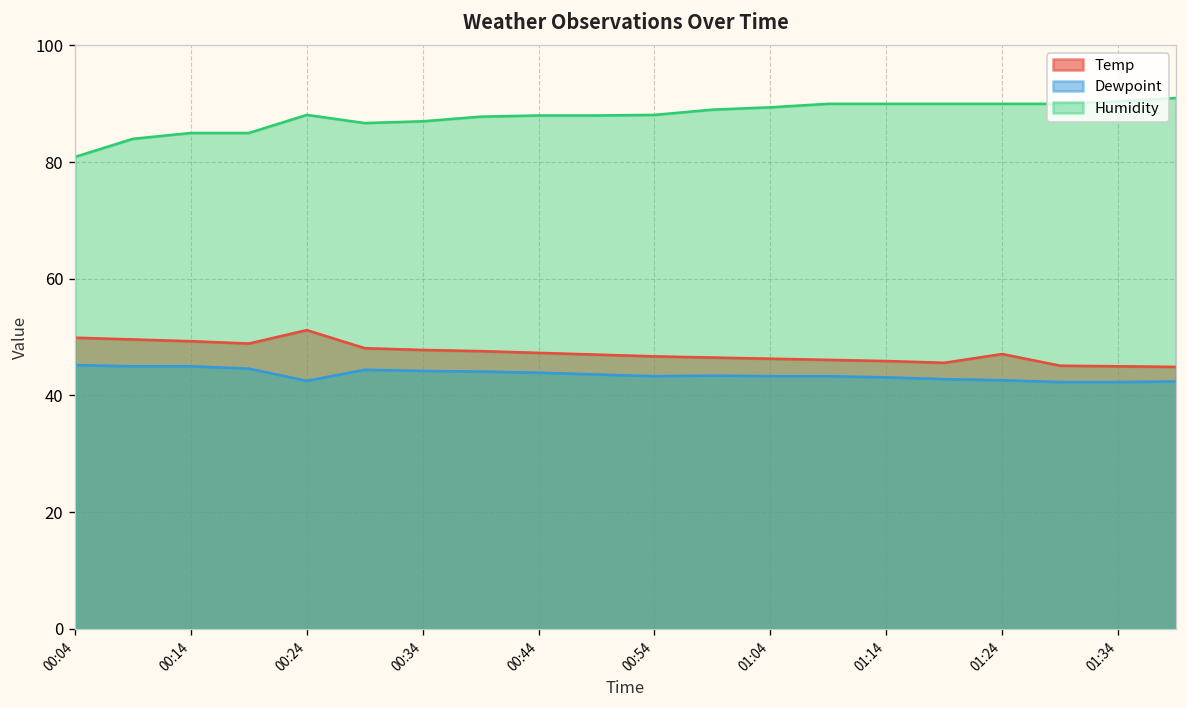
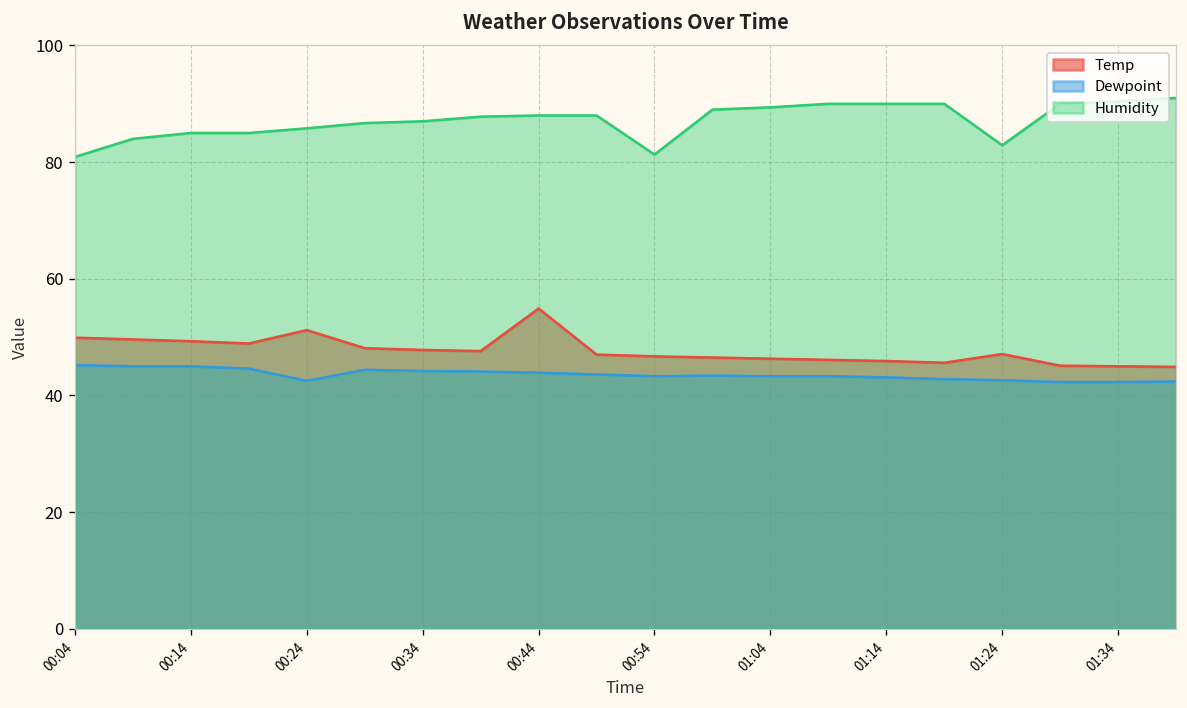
  {
    "Temp": {
      "00:04": 50,
      "00:14": 49,
      "00:24": 51,
      "00:34": 48,
-     "00:44": 47,
+     "00:44": 55,
      "00:54": 47,
      "01:04": 46,
      "01:14": 46,
      "01:24": 47,
      "01:34": 45
    },
    "Dewpoint": {
      "00:04": 45,
      "00:14": 45,
      "00:24": 43,
      "00:34": 44,
      "00:44": 44,
      "00:54": 43,
      "01:04": 43,
      "01:14": 43,
      "01:24": 43,
      "01:34": 42
    },
    "Humidity": {
      "00:04": 81,
      "00:14": 85,
-     "00:24": 88,
+     "00:24": 86,
      "00:34": 87,
      "00:44": 88,
-     "00:54": 88,
+     "00:54": 81,
      "01:04": 89,
      "01:14": 90,
-     "01:24": 90
+     "01:24": 83
    }
  }
